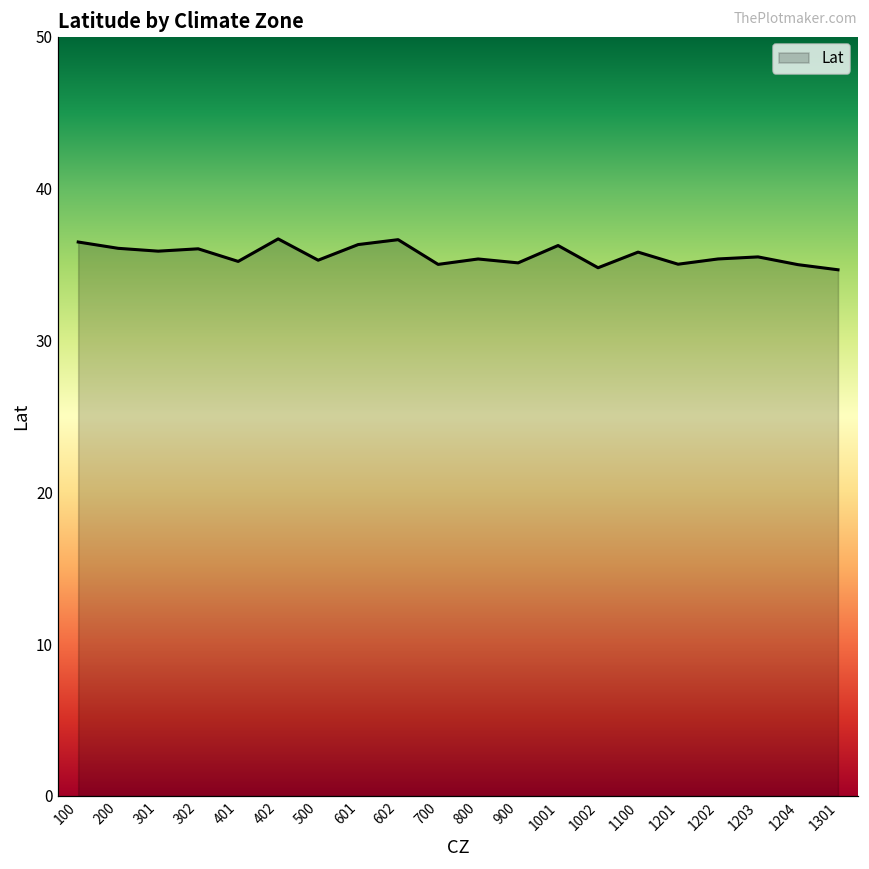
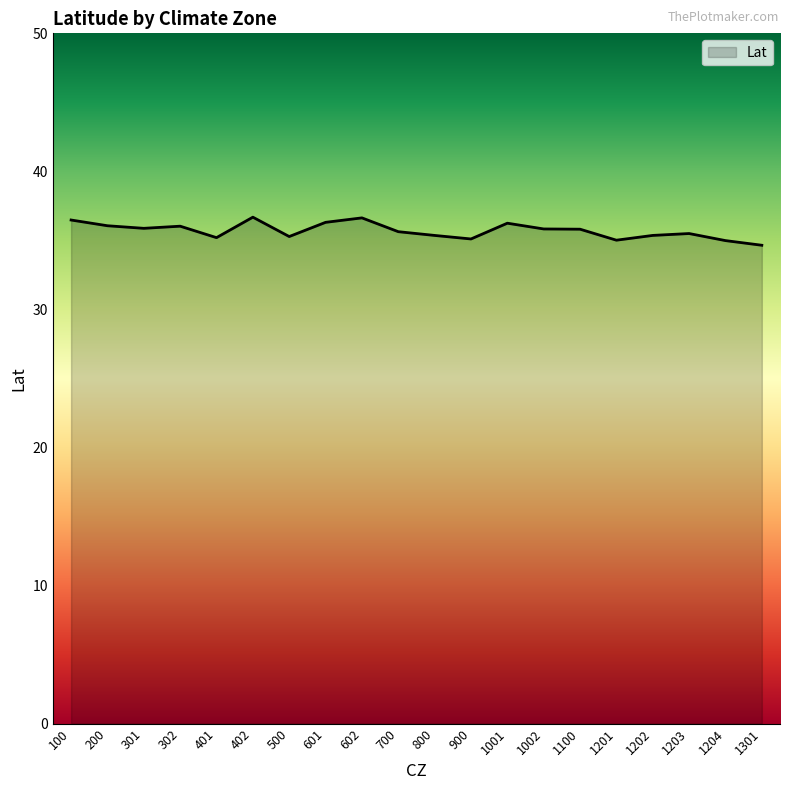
  {
    "100": 36.5,
    "200": 36.1,
    "301": 35.9,
    "302": 36.0,
    "401": 35.2,
    "402": 36.7,
    "500": 35.3,
    "601": 36.3,
    "602": 36.6,
-   "700": 35.0,
+   "700": 35.6,
    "800": 35.4,
    "900": 35.1,
    "1001": 36.2,
-   "1002": 34.8,
+   "1002": 35.8,
    "1100": 35.8,
    "1201": 35.0,
    "1202": 35.4,
    "1203": 35.5,
    "1204": 35.0,
    "1301": 34.6
  }
